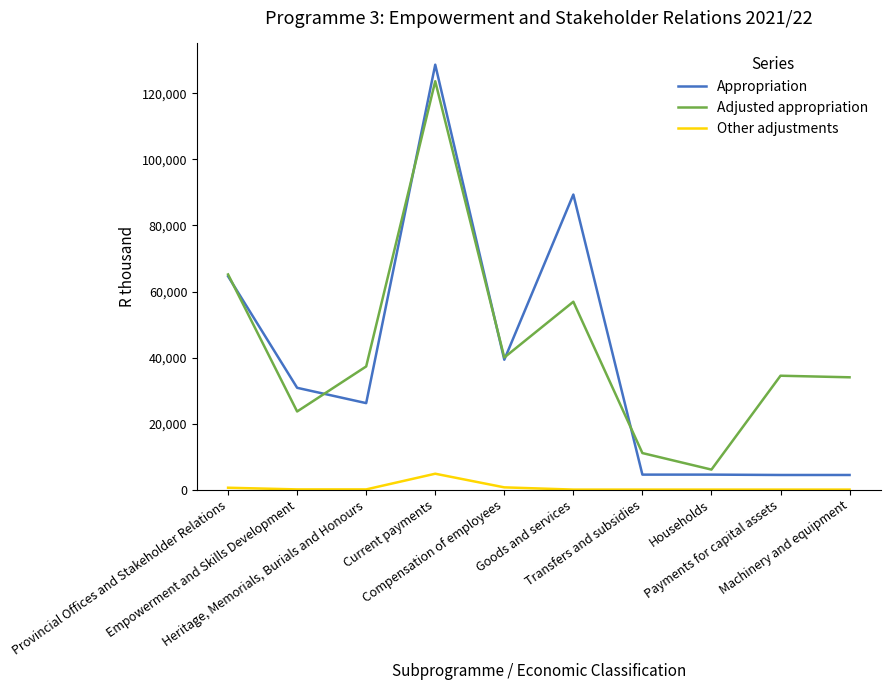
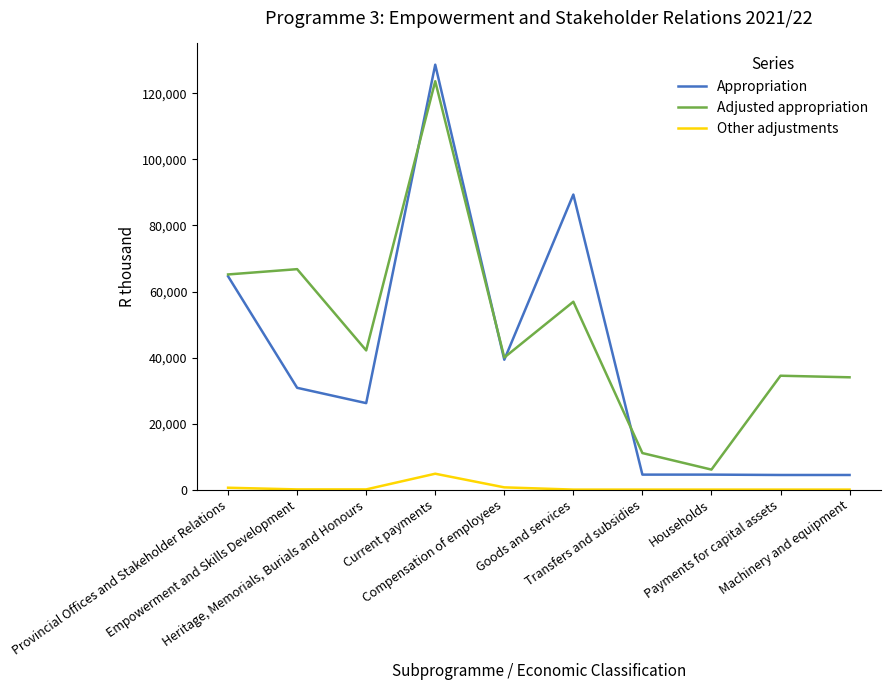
  {
    "Appropriation": {
      "Empowerment and Skills Development": "31,000",
      "Heritage, Memorials, Burials and Honours": "26,000",
      "Current payments": "129,000",
      "Goods and services": "89,000",
      "Transfers and subsidies": "5,000",
      "Households": "5,000",
      "Payments for capital assets": "4,000",
      "Machinery and equipment": "4,000"
    },
    "Adjusted appropriation": {
-     "Empowerment and Skills Development": "24,000",
-     "Heritage, Memorials, Burials and Honours": "37,000",
+     "Empowerment and Skills Development": "67,000",
+     "Heritage, Memorials, Burials and Honours": "42,000",
      "Current payments": "124,000",
      "Goods and services": "57,000",
      "Transfers and subsidies": "11,000",
      "Households": "6,000",
      "Payments for capital assets": "34,000",
      "Machinery and equipment": "34,000"
    },
    "Other adjustments": {
      "Provincial Offices and Stakeholder Relations": "1,000",
      "Empowerment and Skills Development": "0",
      "Heritage, Memorials, Burials and Honours": "0",
      "Current payments": "5,000",
      "Compensation of employees": "1,000",
      "Goods and services": "0",
      "Transfers and subsidies": "0",
      "Households": "0",
      "Payments for capital assets": "0",
      "Machinery and equipment": "0"
    }
  }
